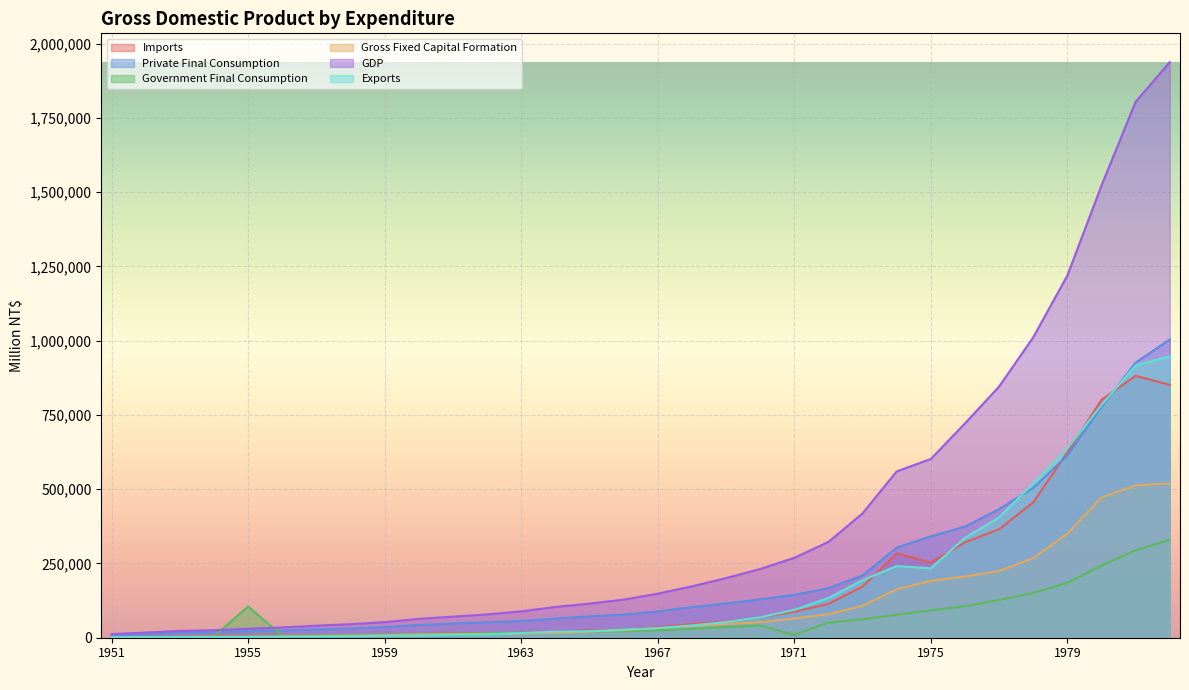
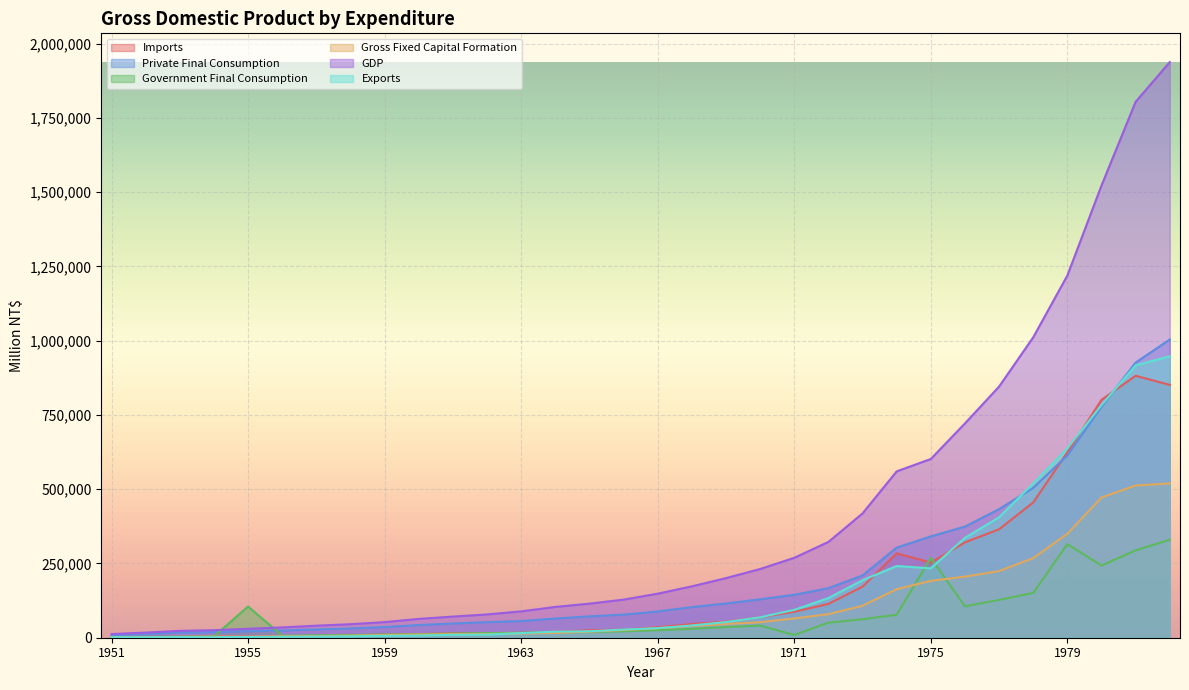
  {
    "Government Final Consumption": {
      "1955": "110,000",
      "1971": "10,000",
-     "1975": "90,000",
-     "1979": "180,000"
+     "1975": "270,000",
+     "1979": "320,000"
    }
  }
